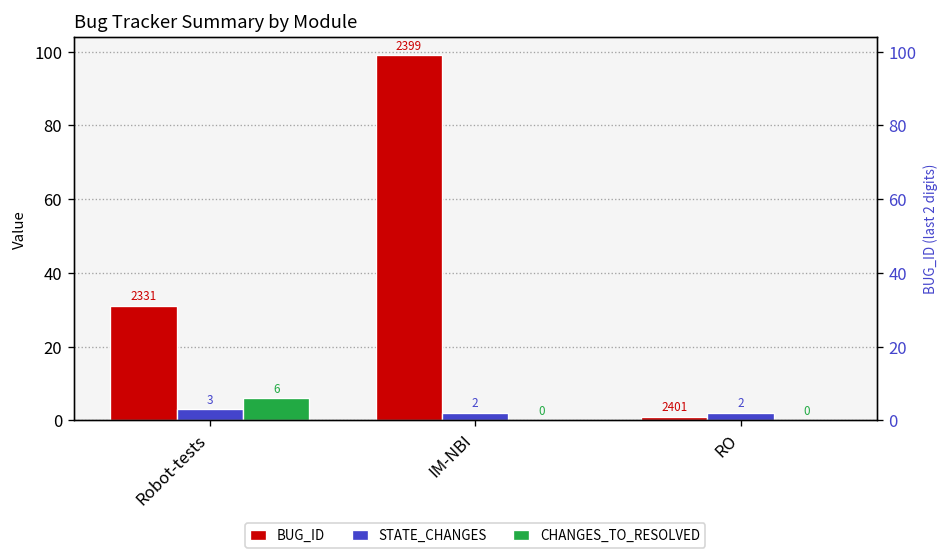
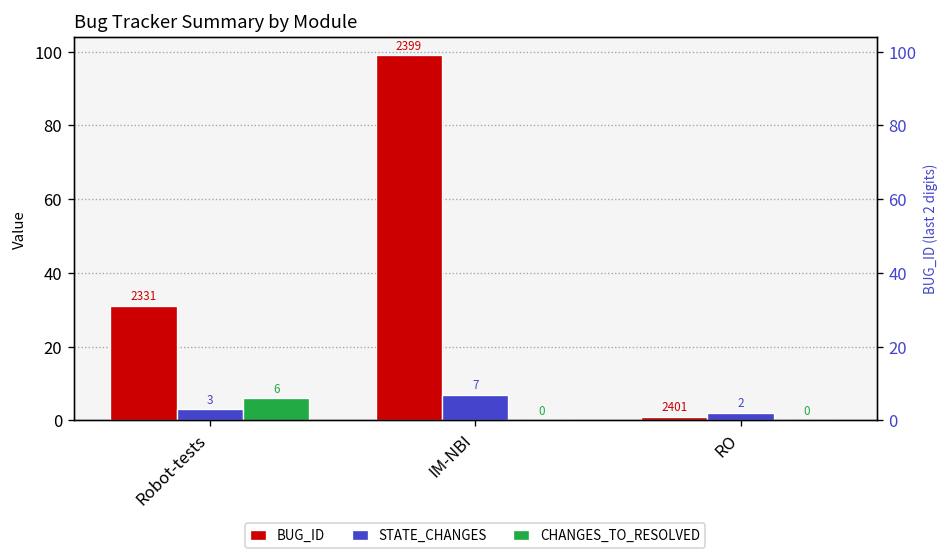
  {
    "STATE_CHANGES": {
      "Robot-tests": 3,
-     "IM-NBI": 2,
+     "IM-NBI": 7,
      "RO": 2
    },
    "CHANGES_TO_RESOLVED": {
      "Robot-tests": 6,
      "IM-NBI": 0,
      "RO": 0
    }
  }
